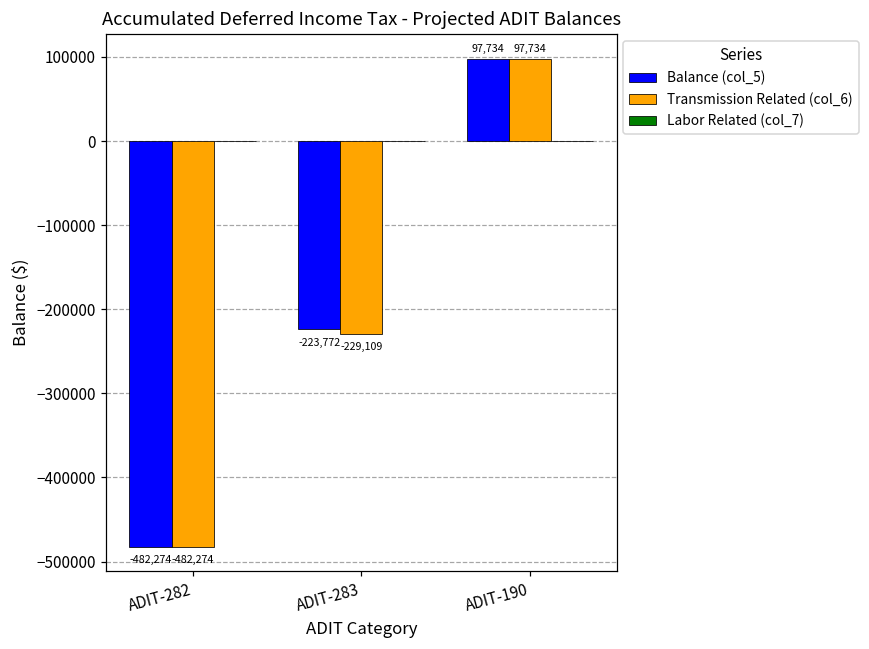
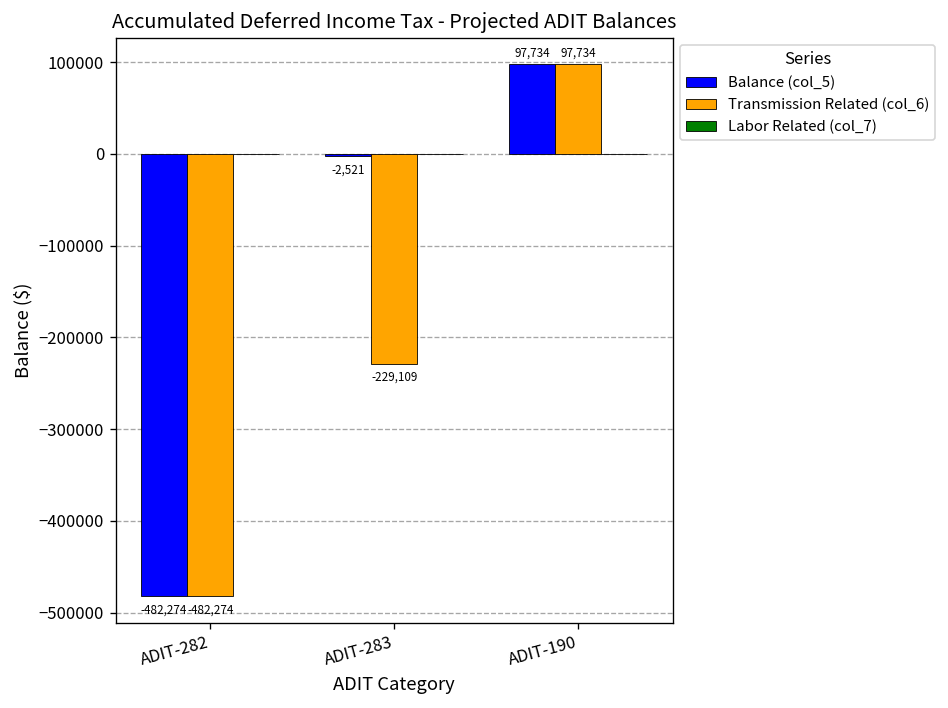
  {
    "Balance (col_5)": {
      "ADIT-282": "-482,274",
-     "ADIT-283": "-223,772",
+     "ADIT-283": "-2,521",
      "ADIT-190": "97,734"
    },
    "Transmission Related (col_6)": {
      "ADIT-282": "-482,274",
      "ADIT-283": "-229,109",
      "ADIT-190": "97,734"
    },
    "Labor Related (col_7)": {
      "ADIT-282": "0",
      "ADIT-283": "0",
      "ADIT-190": "0"
    }
  }
